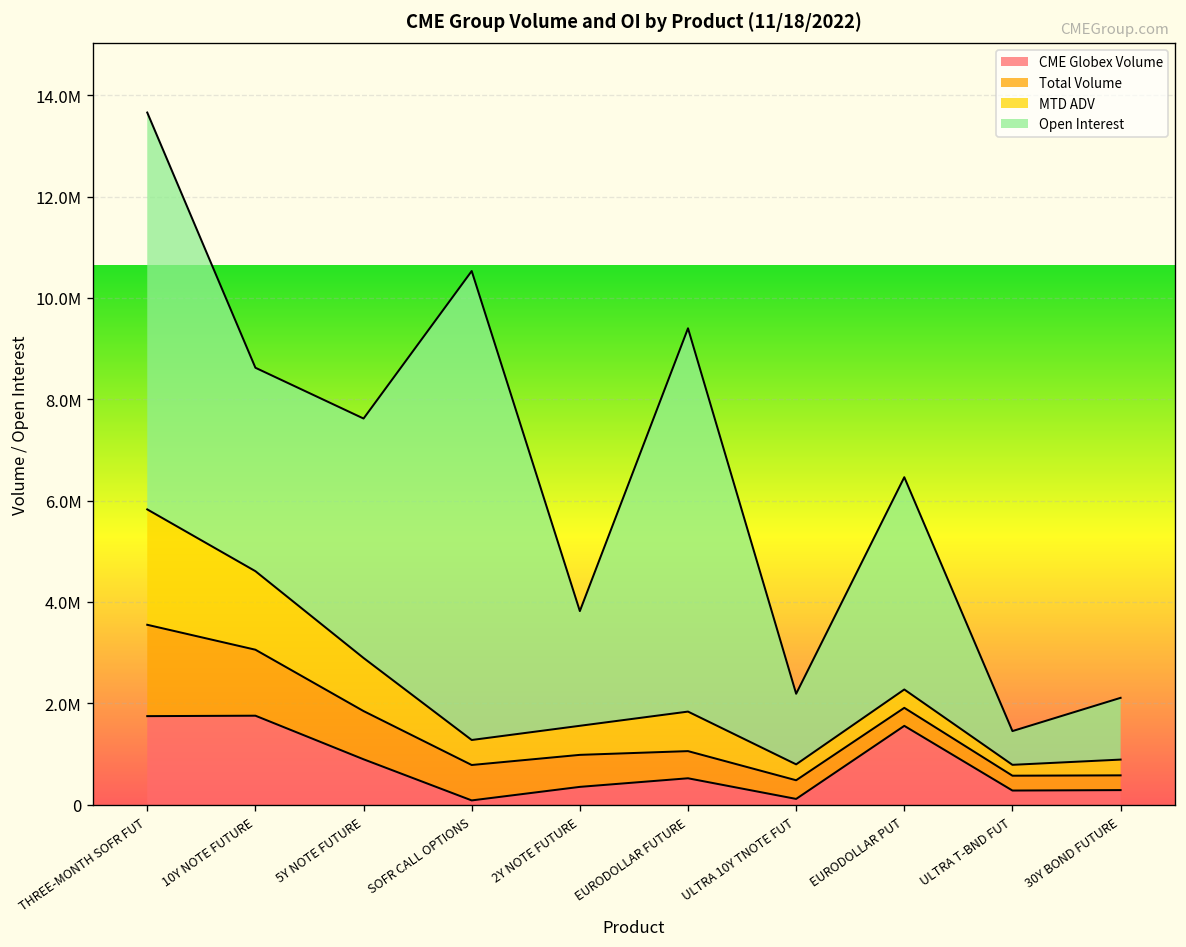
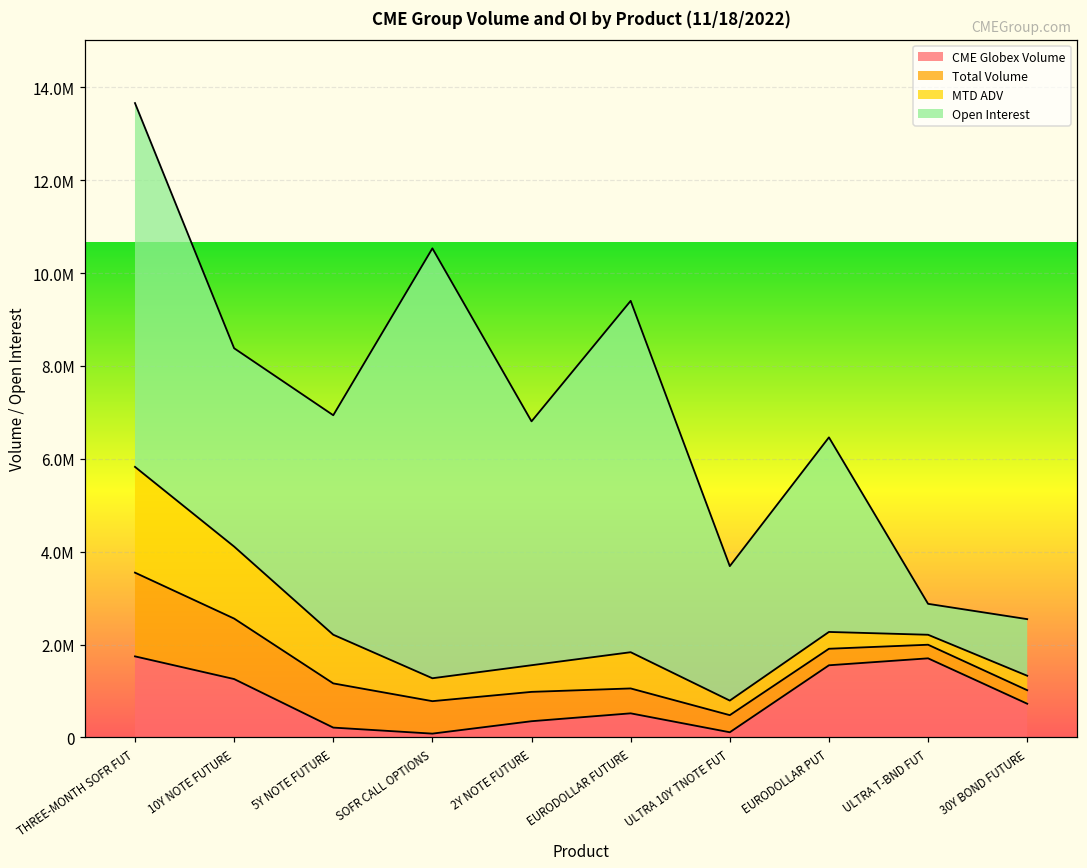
  {
    "CME Globex Volume": {
      "THREE-MONTH SOFR FUT": 1700000,
-     "10Y NOTE FUTURE": 1800000,
-     "5Y NOTE FUTURE": 900000,
+     "10Y NOTE FUTURE": 1300000,
+     "5Y NOTE FUTURE": 200000,
      "SOFR CALL OPTIONS": 100000,
      "2Y NOTE FUTURE": 300000,
      "EURODOLLAR FUTURE": 500000,
      "ULTRA 10Y TNOTE FUT": 100000,
      "EURODOLLAR PUT": 1600000,
-     "ULTRA T-BND FUT": 300000,
-     "30Y BOND FUTURE": 300000
+     "ULTRA T-BND FUT": 1700000,
+     "30Y BOND FUTURE": 700000
    },
    "Open Interest": {
      "THREE-MONTH SOFR FUT": 7800000,
-     "10Y NOTE FUTURE": 4000000,
+     "10Y NOTE FUTURE": 4300000,
      "5Y NOTE FUTURE": 4700000,
      "SOFR CALL OPTIONS": 9300000,
-     "2Y NOTE FUTURE": 2300000,
+     "2Y NOTE FUTURE": 5300000,
      "EURODOLLAR FUTURE": 7600000,
-     "ULTRA 10Y TNOTE FUT": 1400000,
+     "ULTRA 10Y TNOTE FUT": 2900000,
      "EURODOLLAR PUT": 4200000,
      "ULTRA T-BND FUT": 700000,
      "30Y BOND FUTURE": 1200000
    }
  }
